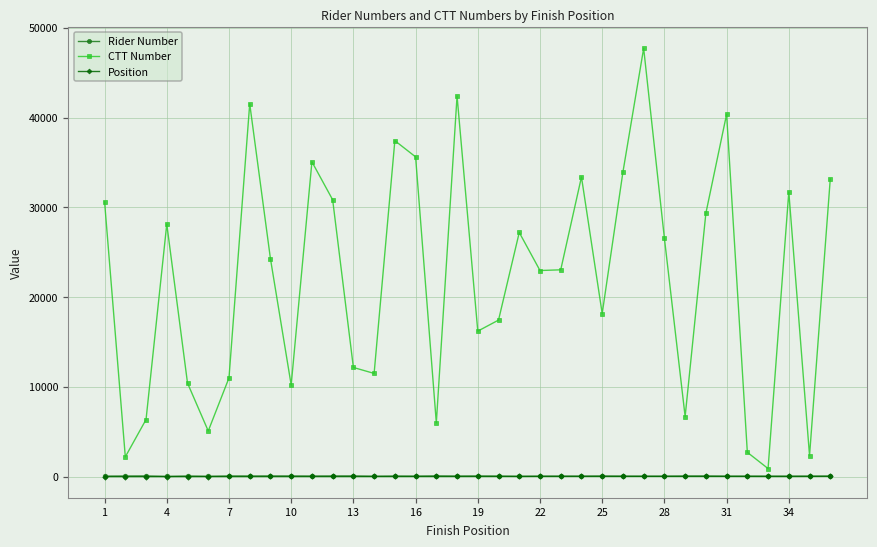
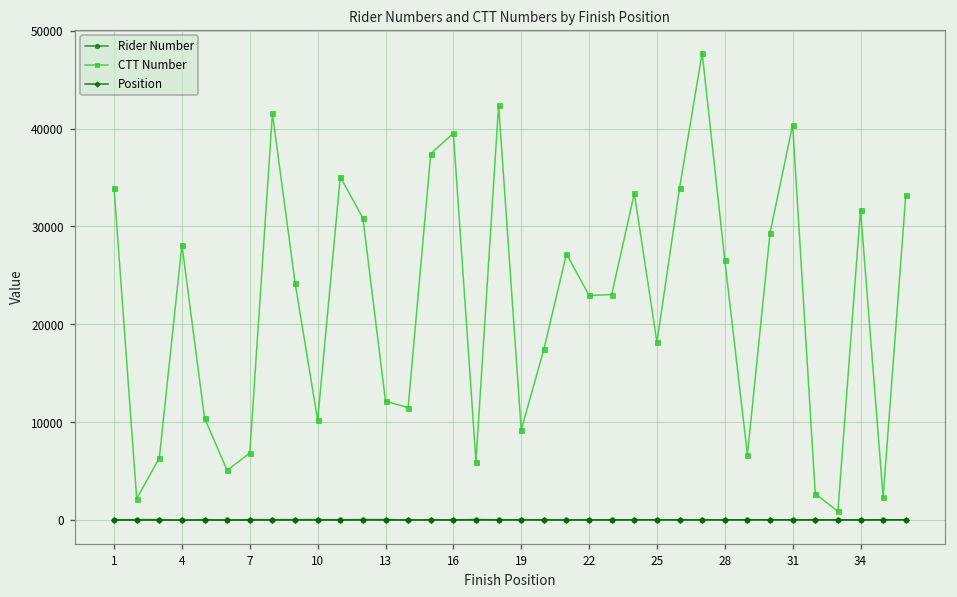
  {
    "CTT Number": {
-     "1": 31000,
+     "1": 34000,
      "4": 28000,
-     "7": 11000,
+     "7": 7000,
      "10": 10000,
      "13": 12000,
-     "16": 36000,
-     "19": 16000,
+     "16": 40000,
+     "19": 9000,
      "22": 23000,
      "25": 18000,
      "28": 27000,
      "31": 40000,
      "34": 32000
    }
  }
